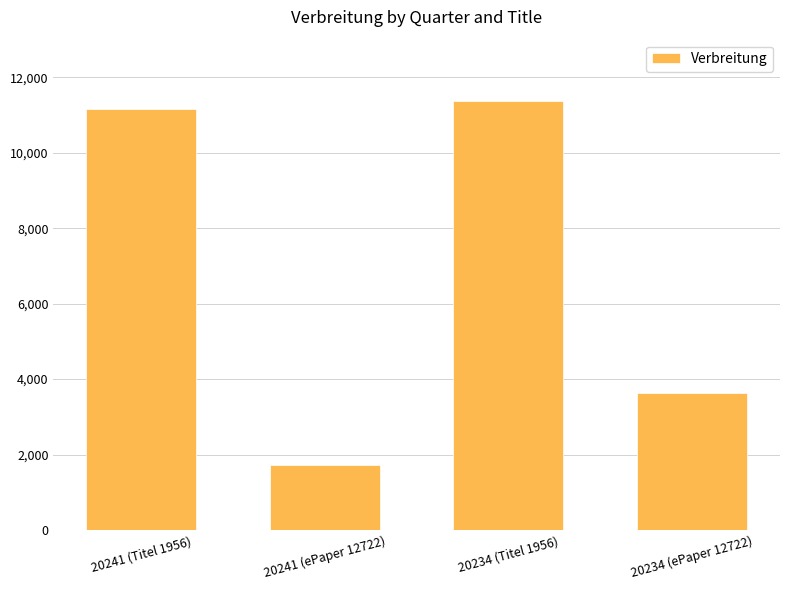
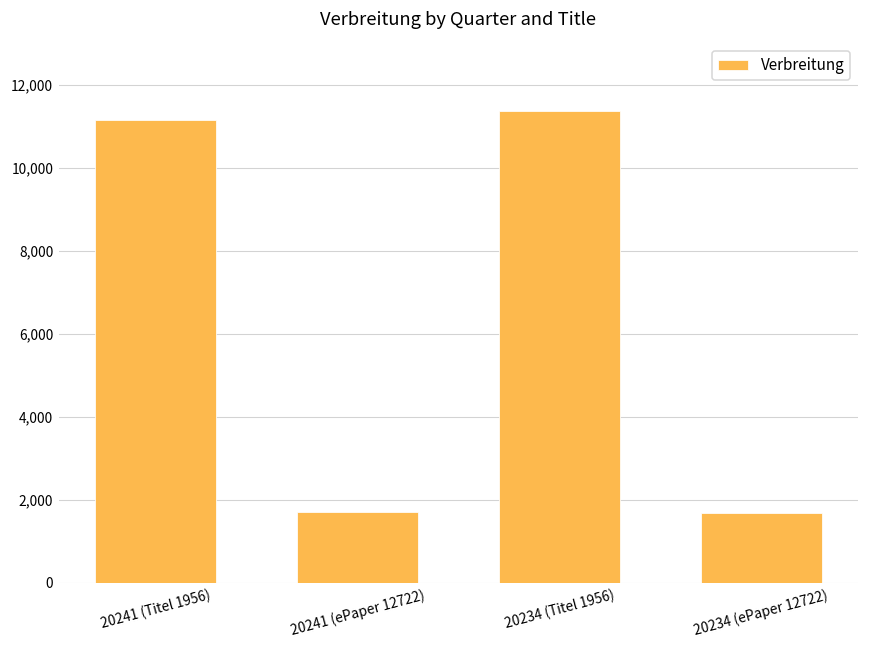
  {
    "20241 (Titel 1956)": "11,200",
    "20241 (ePaper 12722)": "1,700",
    "20234 (Titel 1956)": "11,400",
-   "20234 (ePaper 12722)": "3,600"
+   "20234 (ePaper 12722)": "1,700"
  }
